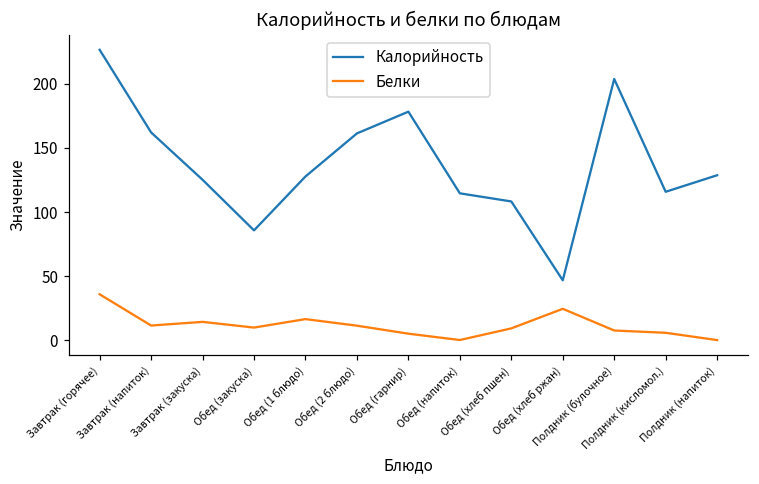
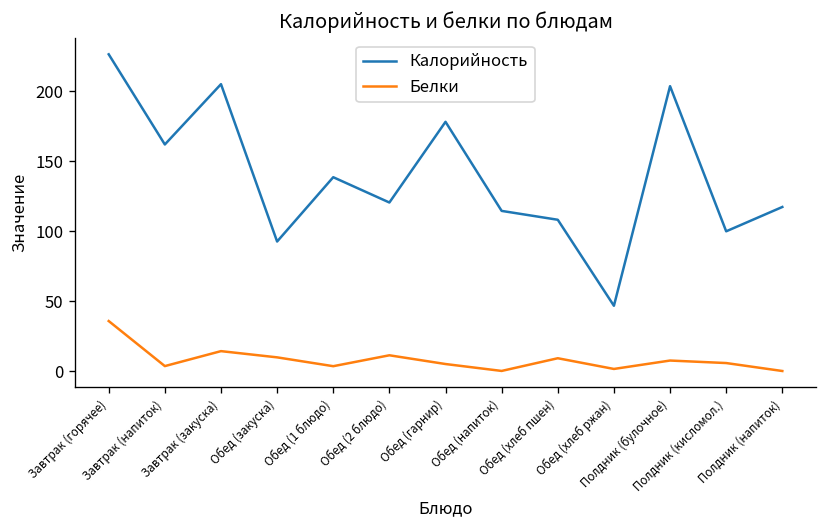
  {
    "Калорийность": {
      "Завтрак (горячее)": 227,
      "Завтрак (напиток)": 162,
-     "Завтрак (закуска)": 125,
-     "Обед (закуска)": 86,
-     "Обед (1 блюдо)": 128,
-     "Обед (2 блюдо)": 161,
+     "Завтрак (закуска)": 205,
+     "Обед (закуска)": 93,
+     "Обед (1 блюдо)": 139,
+     "Обед (2 блюдо)": 121,
      "Обед (гарнир)": 178,
      "Обед (напиток)": 115,
      "Обед (хлеб пшен)": 108,
      "Обед (хлеб ржан)": 47,
      "Полдник (булочное)": 204,
-     "Полдник (кисломол.)": 116,
-     "Полдник (напиток)": 129
+     "Полдник (кисломол.)": 100,
+     "Полдник (напиток)": 117
    },
    "Белки": {
      "Завтрак (горячее)": 36,
-     "Завтрак (напиток)": 11,
+     "Завтрак (напиток)": 4,
      "Завтрак (закуска)": 14,
      "Обед (закуска)": 10,
-     "Обед (1 блюдо)": 16,
+     "Обед (1 блюдо)": 4,
      "Обед (2 блюдо)": 11,
      "Обед (гарнир)": 5,
      "Обед (напиток)": 0,
      "Обед (хлеб пшен)": 9,
-     "Обед (хлеб ржан)": 25,
+     "Обед (хлеб ржан)": 2,
      "Полдник (булочное)": 8,
      "Полдник (кисломол.)": 6,
      "Полдник (напиток)": 0
    }
  }
